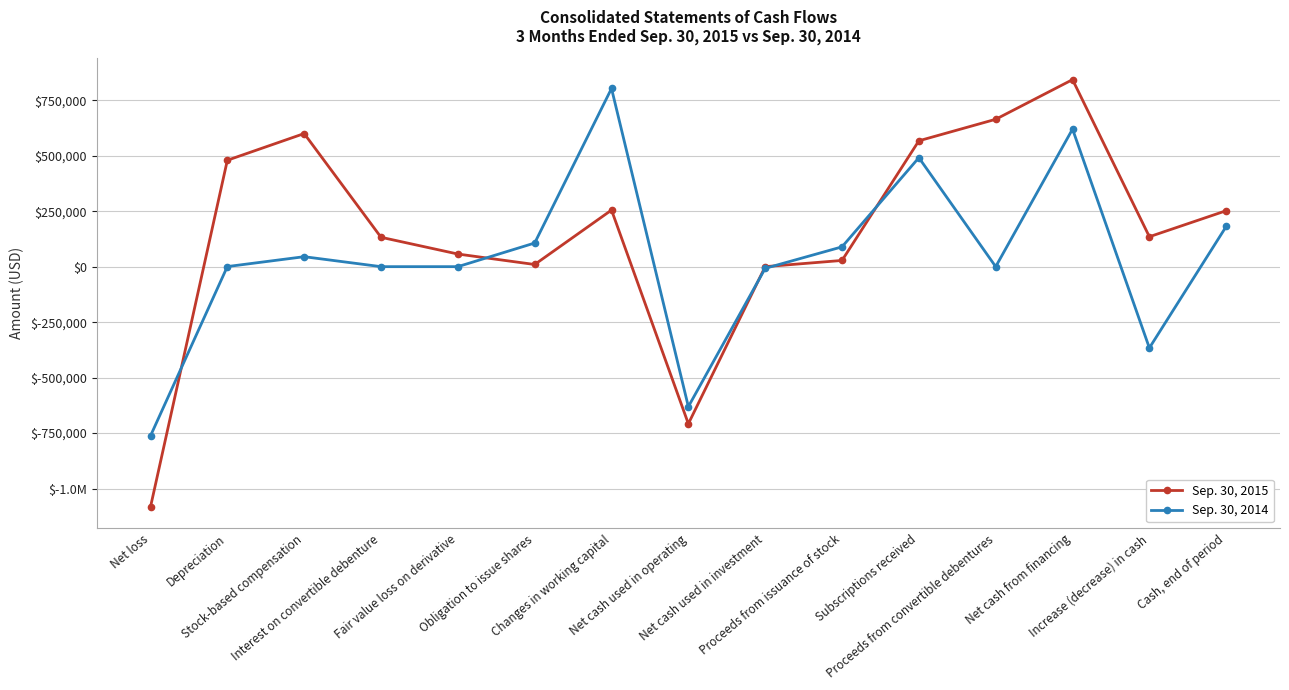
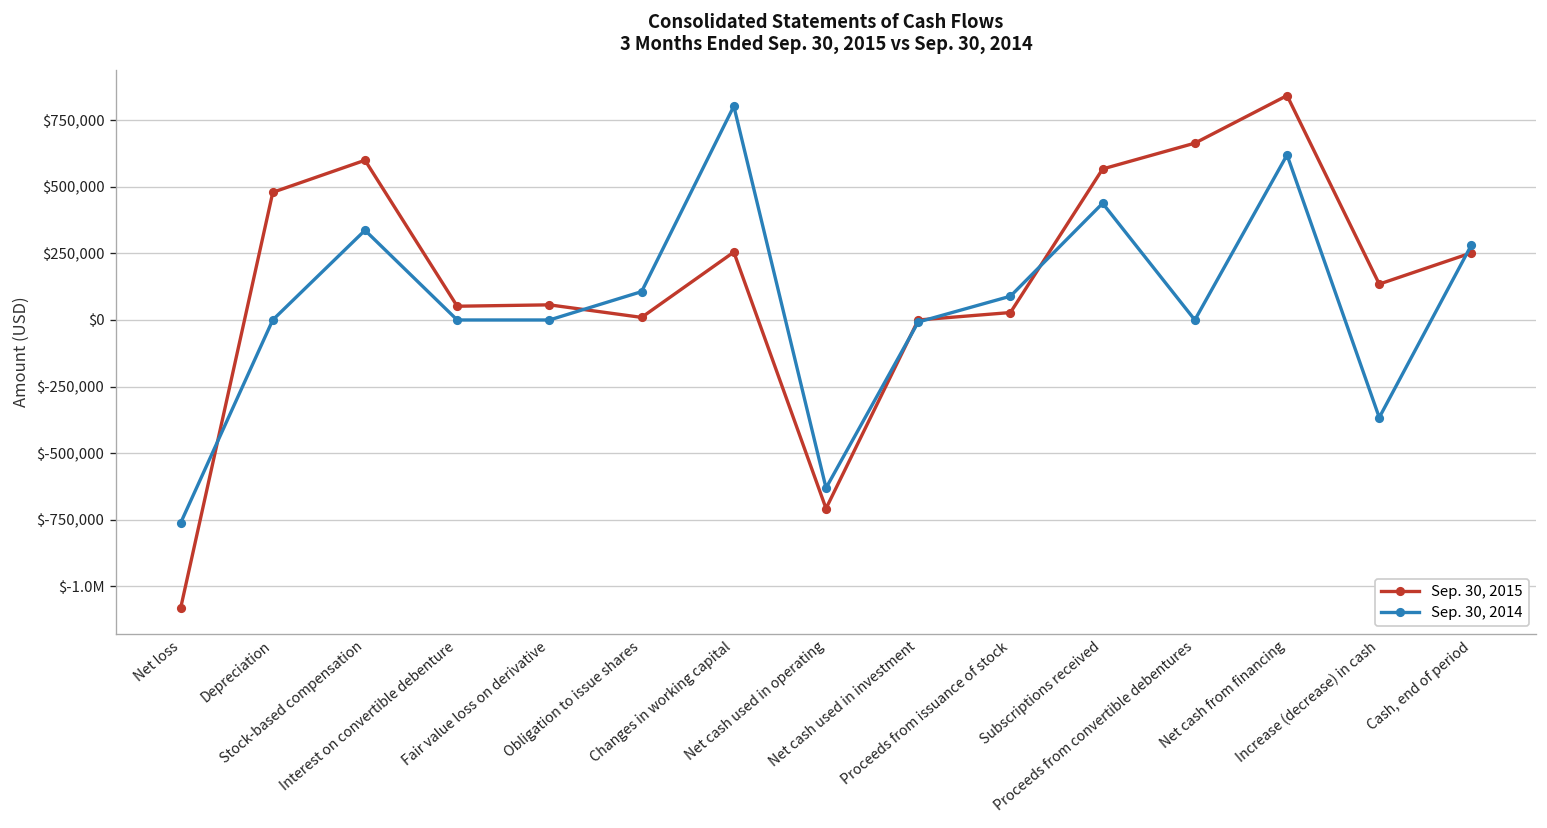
  {
    "Sep. 30, 2015": {
      "Net loss": "$-1,080,000",
      "Depreciation": "$480,000",
      "Stock-based compensation": "$600,000",
-     "Interest on convertible debenture": "$130,000",
+     "Interest on convertible debenture": "$50,000",
      "Fair value loss on derivative": "$60,000",
      "Obligation to issue shares": "$10,000",
      "Changes in working capital": "$250,000",
      "Net cash used in operating": "$-710,000",
      "Proceeds from issuance of stock": "$30,000",
      "Subscriptions received": "$570,000",
      "Proceeds from convertible debentures": "$660,000",
      "Net cash from financing": "$840,000",
      "Increase (decrease) in cash": "$130,000",
      "Cash, end of period": "$250,000"
    },
    "Sep. 30, 2014": {
      "Net loss": "$-760,000",
      "Depreciation": "$0",
-     "Stock-based compensation": "$40,000",
+     "Stock-based compensation": "$340,000",
      "Interest on convertible debenture": "$0",
      "Fair value loss on derivative": "$0",
      "Obligation to issue shares": "$110,000",
      "Changes in working capital": "$800,000",
      "Net cash used in operating": "$-630,000",
      "Proceeds from issuance of stock": "$90,000",
-     "Subscriptions received": "$490,000",
+     "Subscriptions received": "$440,000",
      "Proceeds from convertible debentures": "$0",
      "Net cash from financing": "$620,000",
      "Increase (decrease) in cash": "$-370,000",
-     "Cash, end of period": "$180,000"
+     "Cash, end of period": "$280,000"
    }
  }
